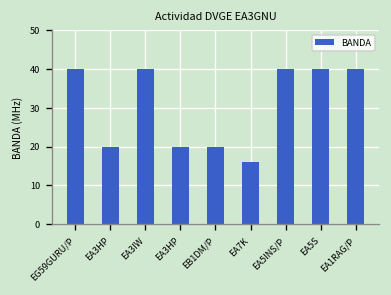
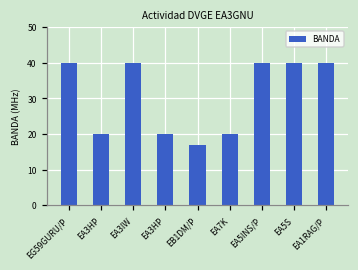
  {
    "EG59GURU/P": 40,
    "EA3IW": 40,
-   "EB1DM/P": 20,
-   "EA7K": 16,
+   "EB1DM/P": 17,
+   "EA7K": 20,
    "EA5INS/P": 40,
    "EA5S": 40,
    "EA1RAG/P": 40
  }
